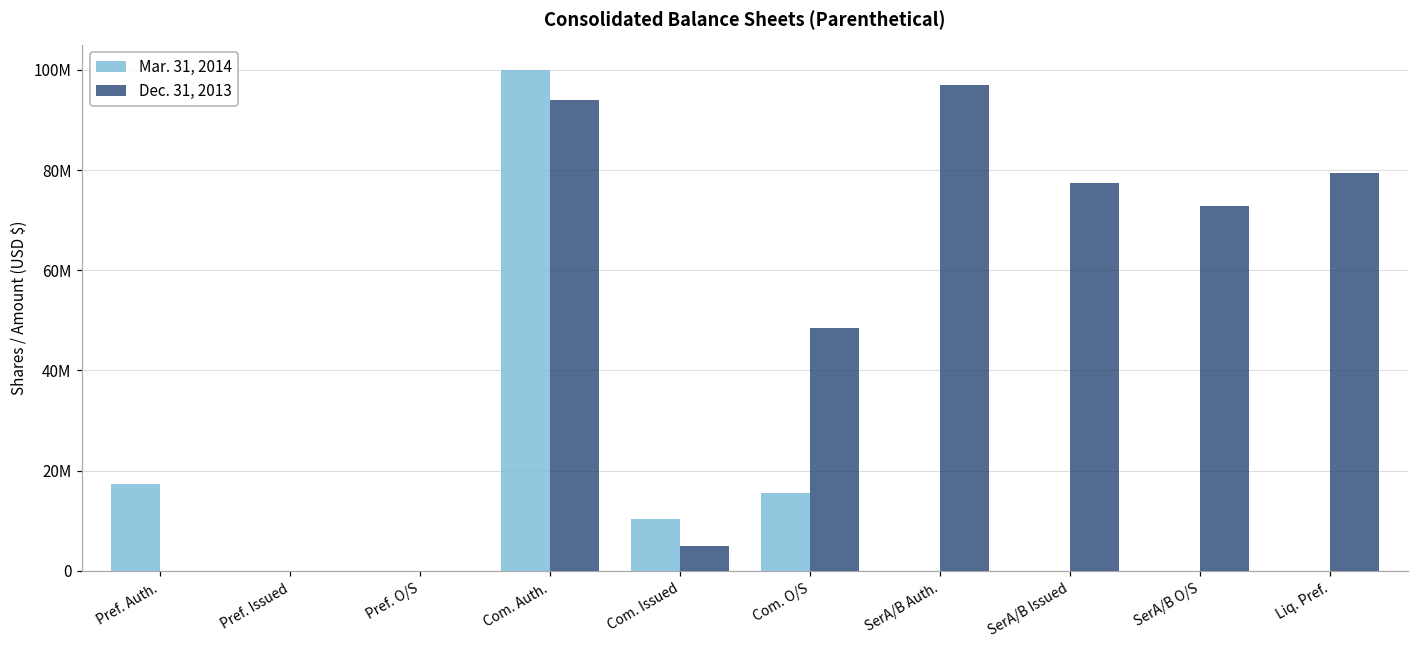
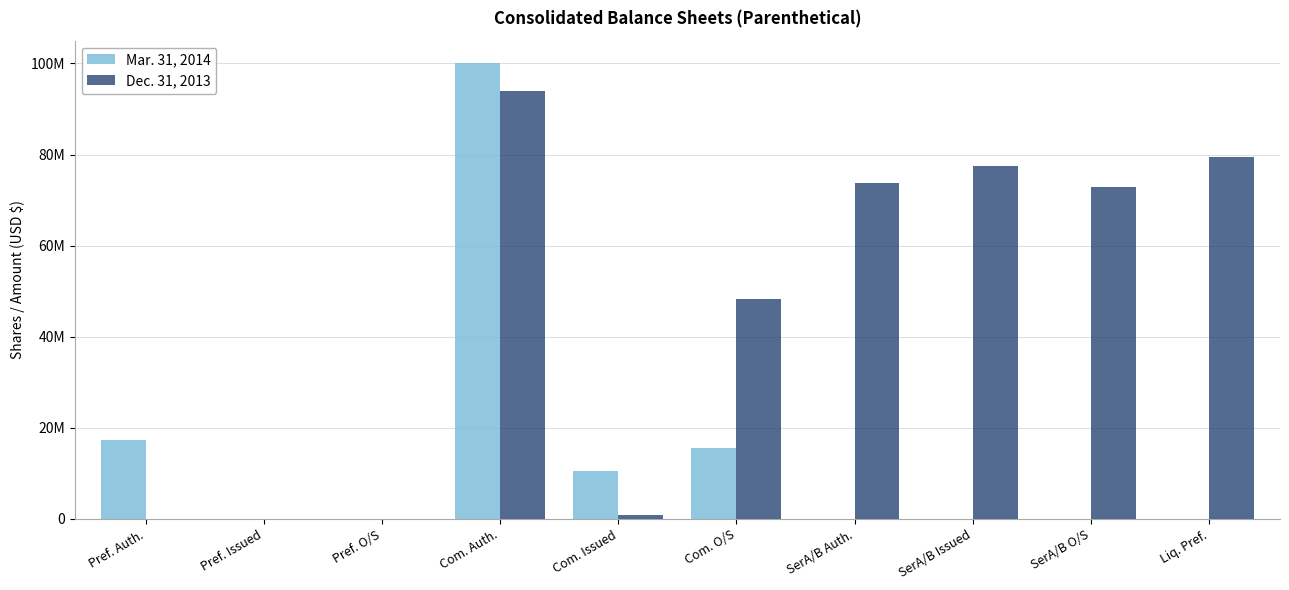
  {
    "Mar. 31, 2014": {
      "Pref. Auth.": 17000000,
      "Pref. Issued": 0,
      "Pref. O/S": 0,
      "Com. Auth.": 100000000,
      "Com. Issued": 10000000,
      "Com. O/S": 16000000,
      "SerA/B Auth.": 0,
      "SerA/B Issued": 0,
      "SerA/B O/S": 0,
      "Liq. Pref.": 0
    },
    "Dec. 31, 2013": {
      "Pref. Auth.": 0,
      "Pref. Issued": 0,
      "Pref. O/S": 0,
      "Com. Auth.": 94000000,
-     "Com. Issued": 5000000,
+     "Com. Issued": 1000000,
      "Com. O/S": 48000000,
-     "SerA/B Auth.": 97000000,
+     "SerA/B Auth.": 74000000,
      "SerA/B Issued": 77000000,
      "SerA/B O/S": 73000000,
      "Liq. Pref.": 79000000
    }
  }
